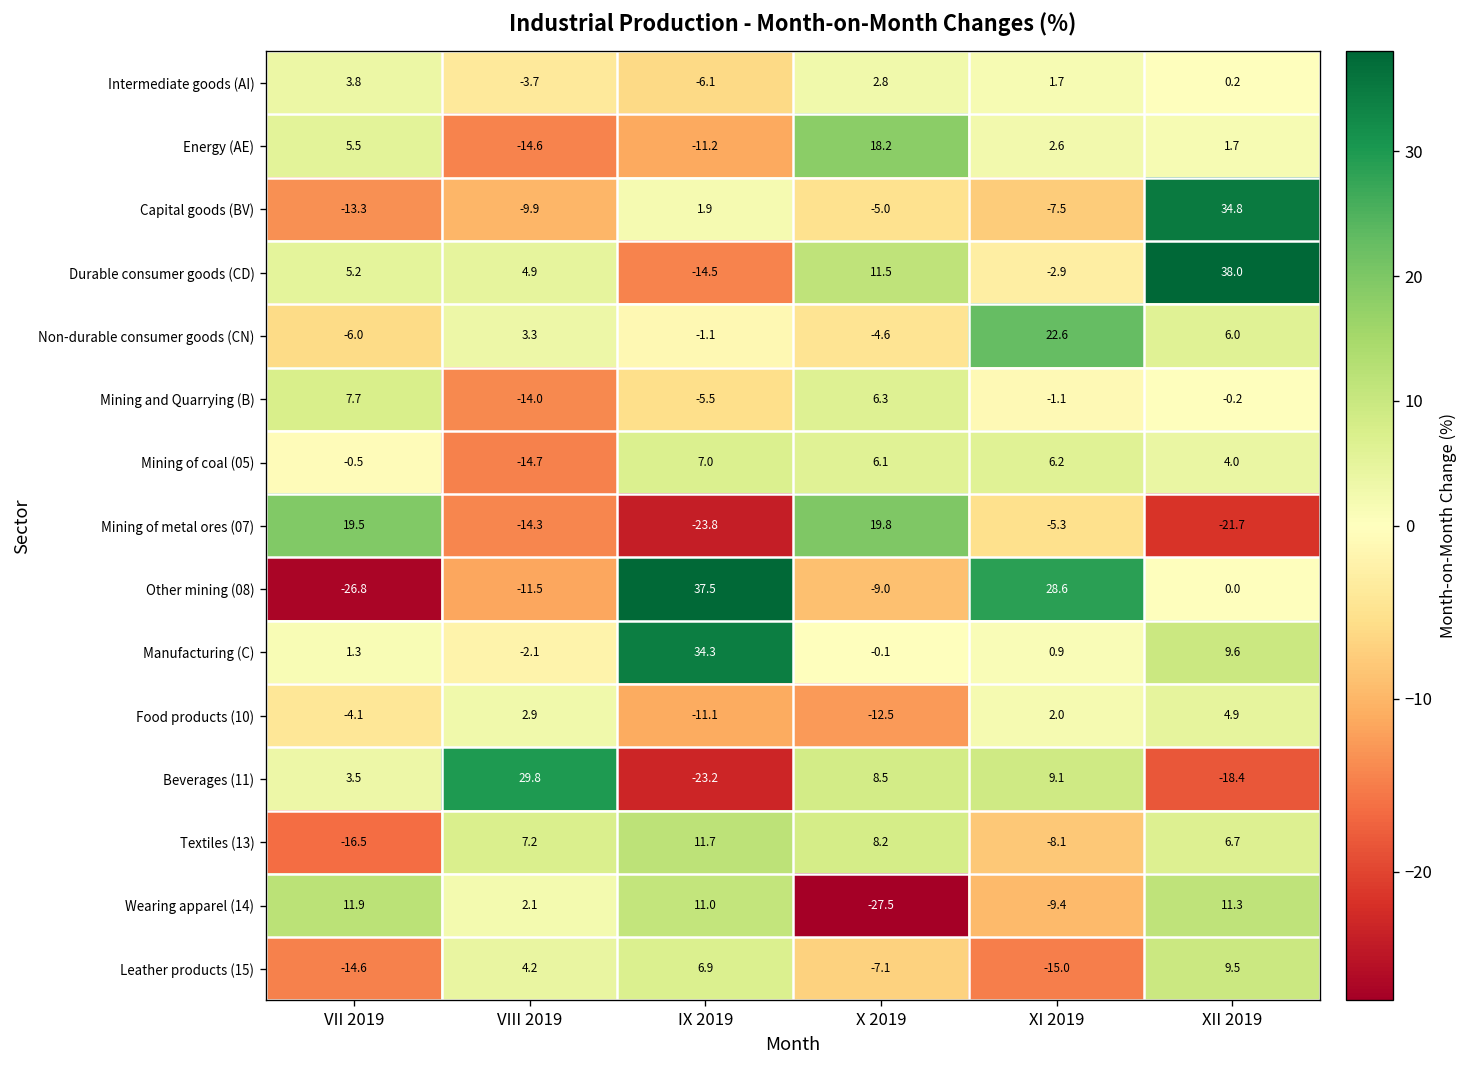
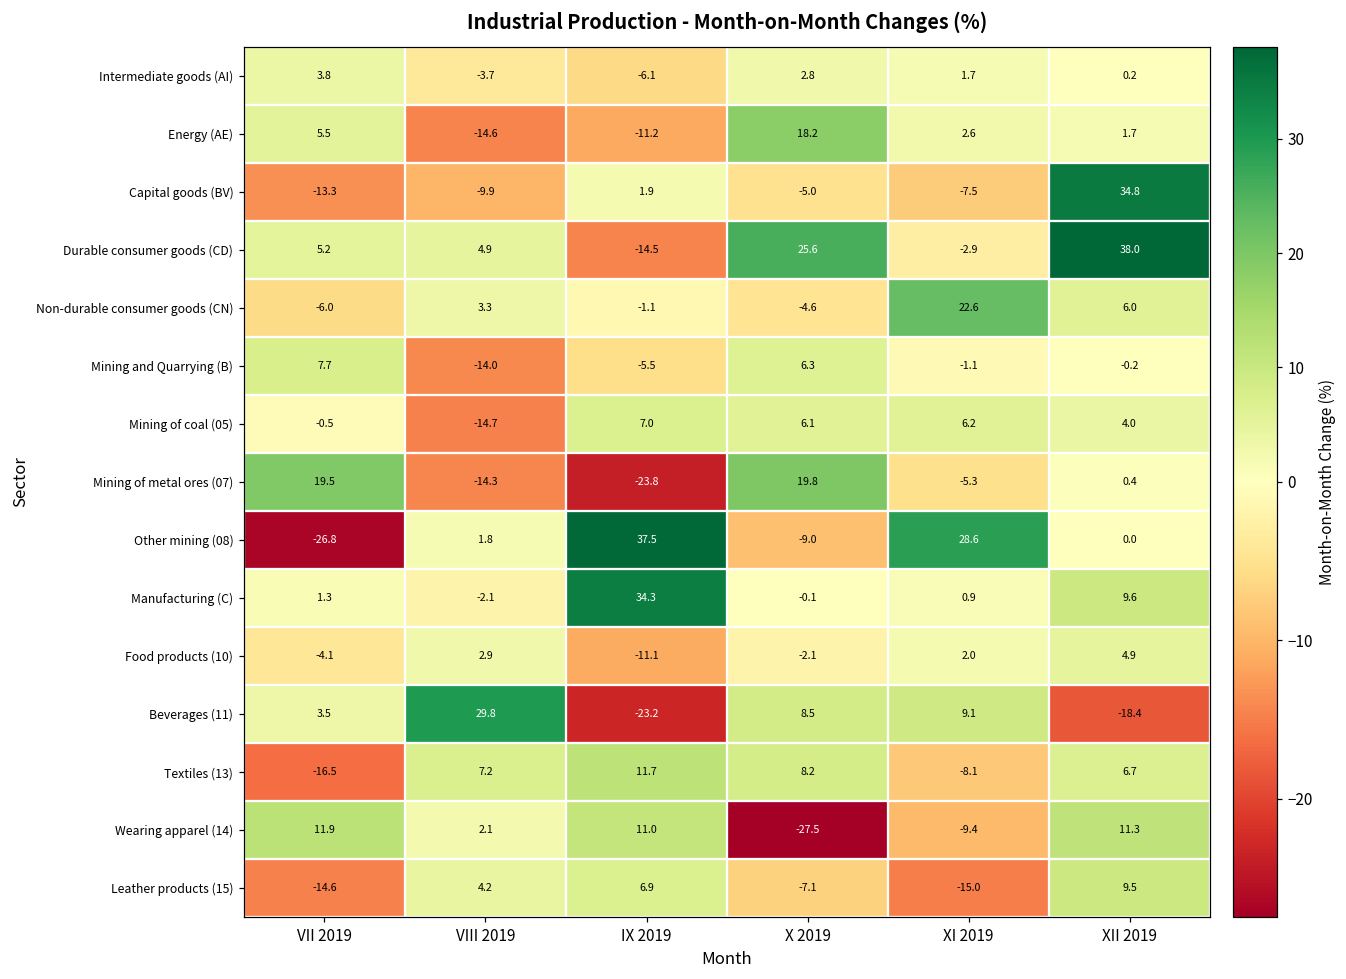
  {
    "Intermediate goods (AI)": {
      "VII 2019": 3.8,
      "VIII 2019": -3.7,
      "IX 2019": -6.1,
      "X 2019": 2.8,
      "XI 2019": 1.7,
      "XII 2019": 0.2
    },
    "Energy (AE)": {
      "VII 2019": 5.5,
      "VIII 2019": -14.6,
      "IX 2019": -11.2,
      "X 2019": 18.2,
      "XI 2019": 2.6,
      "XII 2019": 1.7
    },
    "Capital goods (BV)": {
      "VII 2019": -13.3,
      "VIII 2019": -9.9,
      "IX 2019": 1.9,
      "X 2019": -5.0,
      "XI 2019": -7.5,
      "XII 2019": 34.8
    },
    "Durable consumer goods (CD)": {
      "VII 2019": 5.2,
      "VIII 2019": 4.9,
      "IX 2019": -14.5,
-     "X 2019": 11.5,
+     "X 2019": 25.6,
      "XI 2019": -2.9,
      "XII 2019": 38.0
    },
    "Non-durable consumer goods (CN)": {
      "VII 2019": -6.0,
      "VIII 2019": 3.3,
      "IX 2019": -1.1,
      "X 2019": -4.6,
      "XI 2019": 22.6,
      "XII 2019": 6.0
    },
    "Mining and Quarrying (B)": {
      "VII 2019": 7.7,
      "VIII 2019": -14.0,
      "IX 2019": -5.5,
      "X 2019": 6.3,
      "XI 2019": -1.1,
      "XII 2019": -0.2
    },
    "Mining of coal (05)": {
      "VII 2019": -0.5,
      "VIII 2019": -14.7,
      "IX 2019": 7.0,
      "X 2019": 6.1,
      "XI 2019": 6.2,
      "XII 2019": 4.0
    },
    "Mining of metal ores (07)": {
      "VII 2019": 19.5,
      "VIII 2019": -14.3,
      "IX 2019": -23.8,
      "X 2019": 19.8,
      "XI 2019": -5.3,
-     "XII 2019": -21.7
+     "XII 2019": 0.4
    },
    "Other mining (08)": {
      "VII 2019": -26.8,
-     "VIII 2019": -11.5,
+     "VIII 2019": 1.8,
      "IX 2019": 37.5,
      "X 2019": -9.0,
      "XI 2019": 28.6,
      "XII 2019": 0.0
    },
    "Manufacturing (C)": {
      "VII 2019": 1.3,
      "VIII 2019": -2.1,
      "IX 2019": 34.3,
      "X 2019": -0.1,
      "XI 2019": 0.9,
      "XII 2019": 9.6
    },
    "Food products (10)": {
      "VII 2019": -4.1,
      "VIII 2019": 2.9,
      "IX 2019": -11.1,
-     "X 2019": -12.5,
+     "X 2019": -2.1,
      "XI 2019": 2.0,
      "XII 2019": 4.9
    },
    "Beverages (11)": {
      "VII 2019": 3.5,
      "VIII 2019": 29.8,
      "IX 2019": -23.2,
      "X 2019": 8.5,
      "XI 2019": 9.1,
      "XII 2019": -18.4
    },
    "Textiles (13)": {
      "VII 2019": -16.5,
      "VIII 2019": 7.2,
      "IX 2019": 11.7,
      "X 2019": 8.2,
      "XI 2019": -8.1,
      "XII 2019": 6.7
    },
    "Wearing apparel (14)": {
      "VII 2019": 11.9,
      "VIII 2019": 2.1,
      "IX 2019": 11.0,
      "X 2019": -27.5,
      "XI 2019": -9.4,
      "XII 2019": 11.3
    },
    "Leather products (15)": {
      "VII 2019": -14.6,
      "VIII 2019": 4.2,
      "IX 2019": 6.9,
      "X 2019": -7.1,
      "XI 2019": -15.0,
      "XII 2019": 9.5
    }
  }
